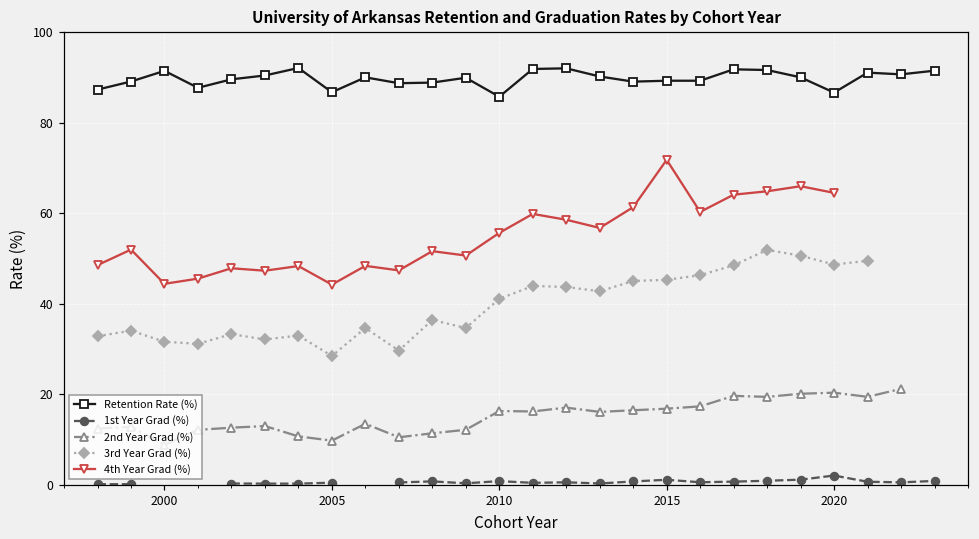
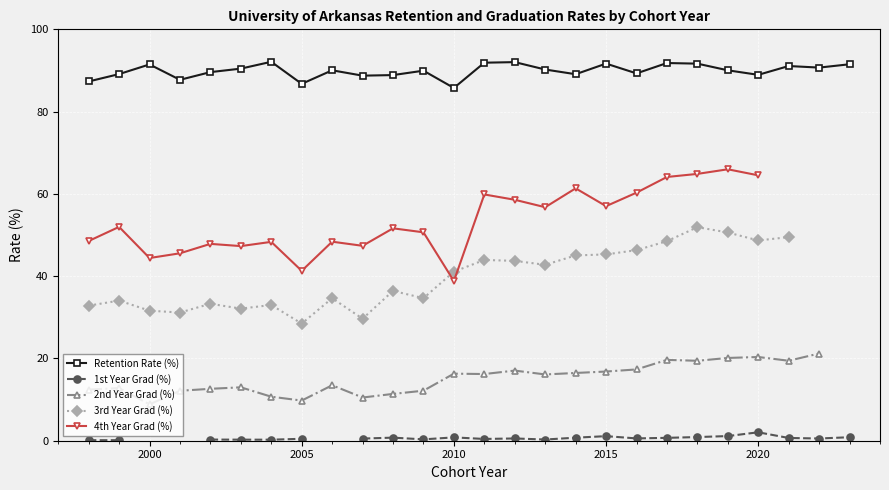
  {
    "Retention Rate (%)": {
      "2000": 91,
      "2005": 87,
      "2010": 86,
-     "2015": 89,
-     "2020": 87
+     "2015": 92,
+     "2020": 89
    },
    "1st Year Grad (%)": {
      "2005": 0,
      "2010": 1,
      "2015": 1,
      "2020": 2
    },
    "4th Year Grad (%)": {
      "2000": 44,
-     "2005": 44,
-     "2010": 56,
-     "2015": 72,
+     "2005": 41,
+     "2010": 39,
+     "2015": 57,
      "2020": 65
    }
  }
